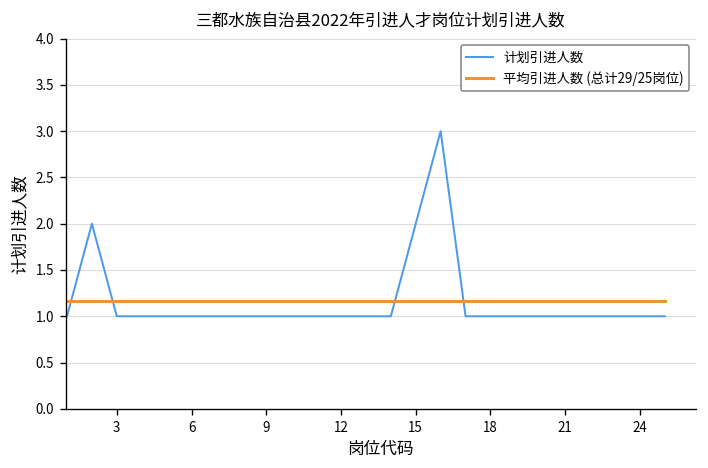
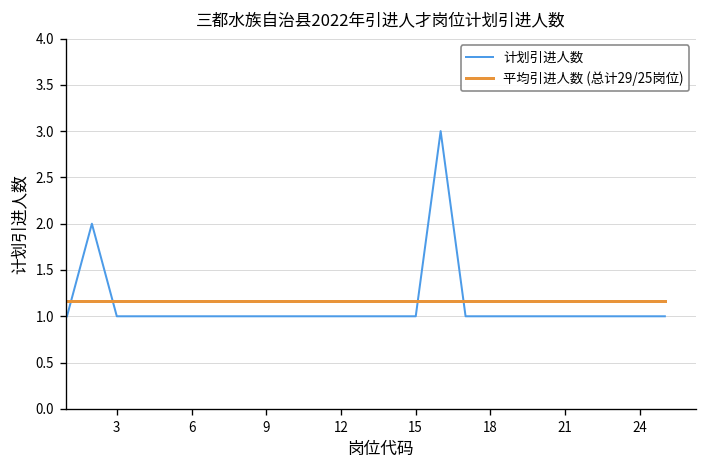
  {
    "计划引进人数": {
      "3": 1,
      "6": 1,
      "9": 1,
      "12": 1,
-     "15": 2,
+     "15": 1,
      "18": 1,
      "21": 1,
      "24": 1
    },
    "平均引进人数 (总计29/25岗位)": {
      "3": 1.2,
      "6": 1.2,
      "9": 1.2,
      "12": 1.2,
      "15": 1.2,
      "18": 1.2,
      "21": 1.2,
      "24": 1.2
    }
  }
